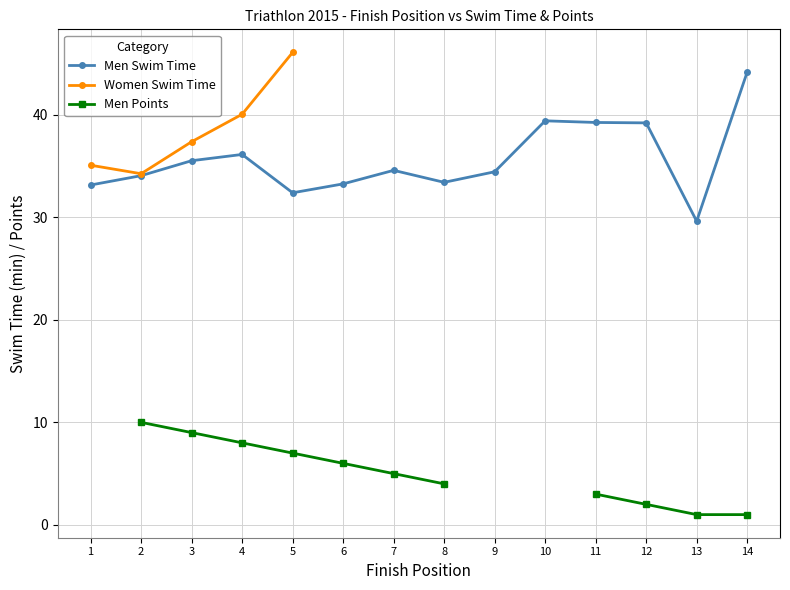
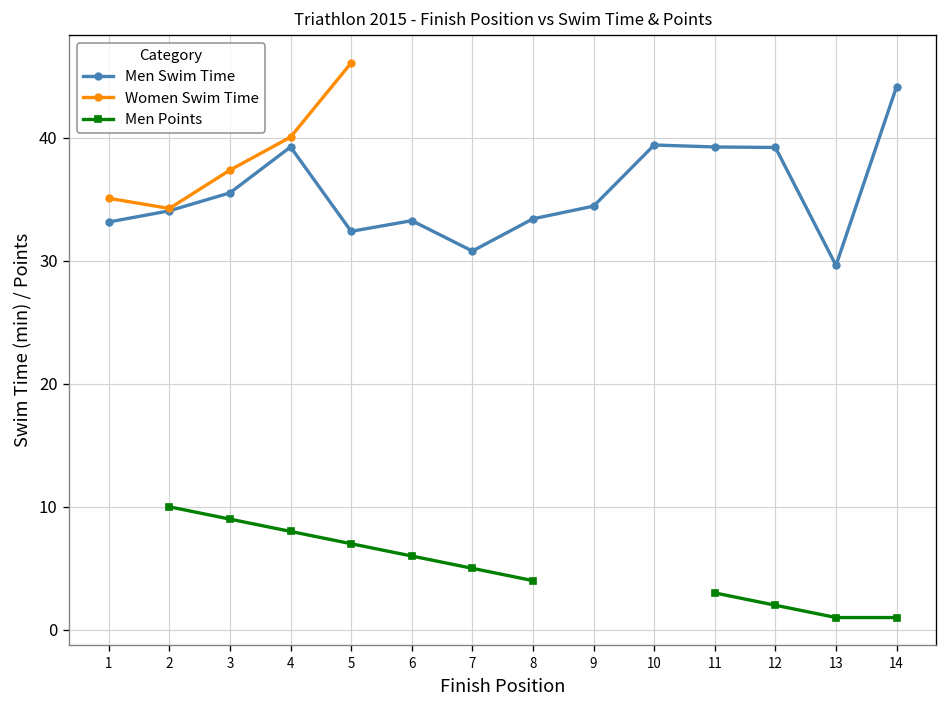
  {
    "Men Swim Time": {
      "1": 33.2,
      "3": 35.5,
-     "4": 36.1,
+     "4": 39.3,
      "5": 32.4,
      "6": 33.3,
-     "7": 34.6,
+     "7": 30.8,
      "8": 33.4,
      "9": 34.4,
      "10": 39.4,
      "11": 39.3,
      "12": 39.2,
      "13": 29.6,
      "14": 44.2
    },
    "Women Swim Time": {
      "1": 35.1,
      "3": 37.4,
      "4": 40.1,
      "5": 46.1
    },
    "Men Points": {
      "2": 10.0,
      "3": 9.0,
      "4": 8.0,
      "5": 7.0,
      "6": 6.0,
      "7": 5.0,
      "8": 4.0,
      "11": 3.0,
      "12": 2.0,
      "13": 1.0,
      "14": 1.0
    }
  }
